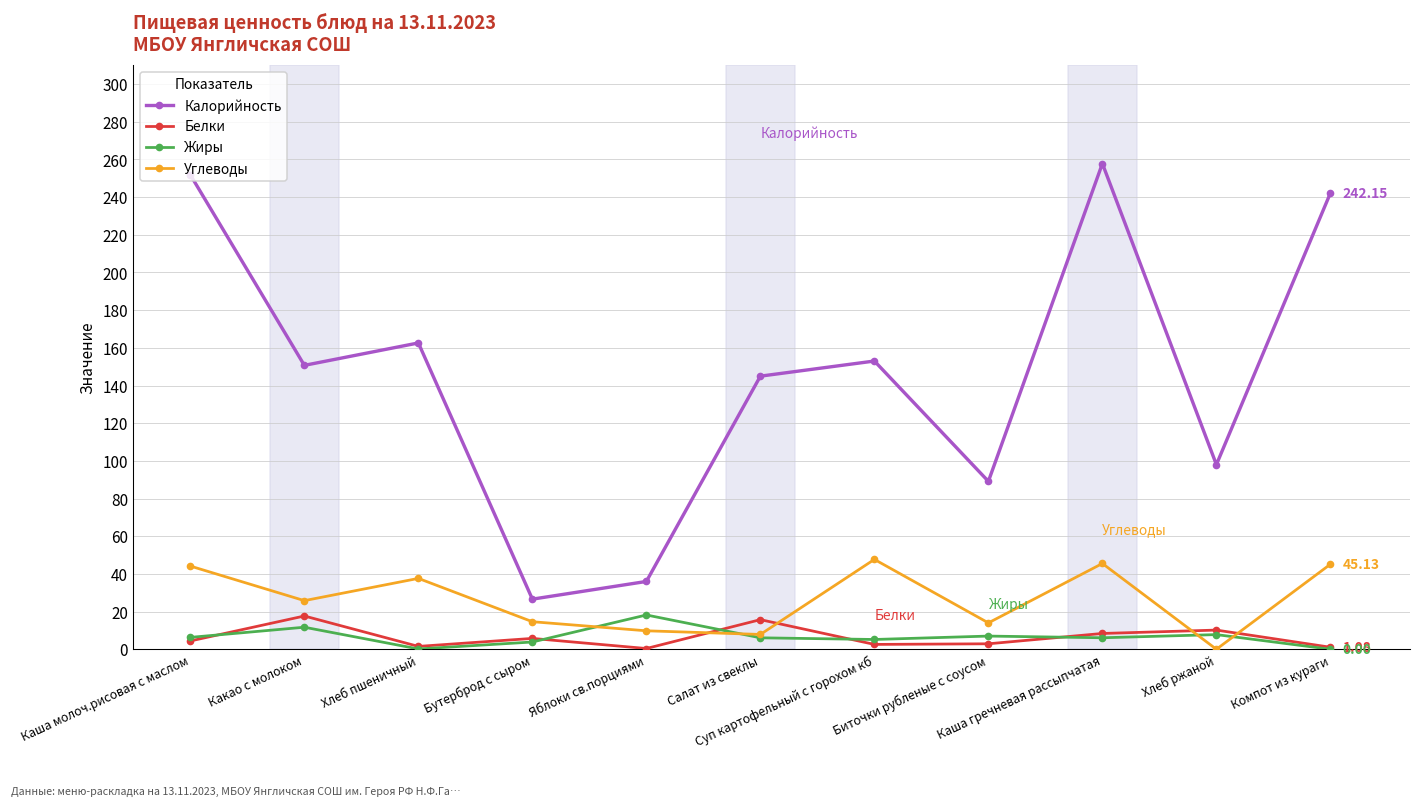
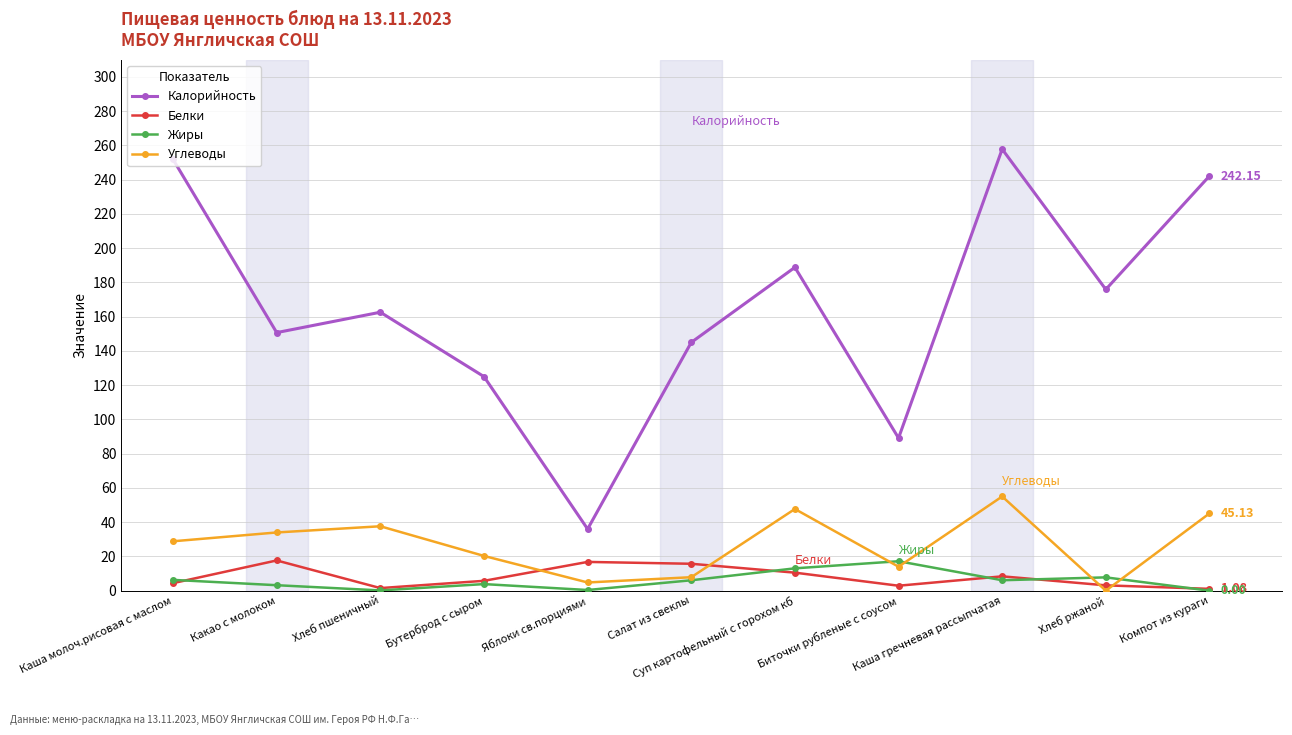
  {
    "Калорийность": {
      "Какао с молоком": 151,
      "Хлеб пшеничный": 163,
-     "Бутерброд с сыром": 27,
+     "Бутерброд с сыром": 125,
      "Яблоки св.порциями": 36,
      "Салат из свеклы": 145,
-     "Суп картофельный с горохом кб": 153,
+     "Суп картофельный с горохом кб": 189,
      "Биточки рубленые с соусом": 89,
      "Каша гречневая рассыпчатая": 258,
-     "Хлеб ржаной": 98
+     "Хлеб ржаной": 176
    },
    "Белки": {
      "Каша молоч.рисовая с маслом": 4,
      "Какао с молоком": 18,
      "Бутерброд с сыром": 6,
-     "Яблоки св.порциями": 0,
+     "Яблоки св.порциями": 17,
      "Салат из свеклы": 16,
-     "Суп картофельный с горохом кб": 3,
+     "Суп картофельный с горохом кб": 11,
      "Биточки рубленые с соусом": 3,
      "Каша гречневая рассыпчатая": 8,
-     "Хлеб ржаной": 10
+     "Хлеб ржаной": 3
    },
    "Жиры": {
      "Каша молоч.рисовая с маслом": 6,
-     "Какао с молоком": 12,
+     "Какао с молоком": 3,
      "Бутерброд с сыром": 4,
-     "Яблоки св.порциями": 18,
+     "Яблоки св.порциями": 0,
      "Салат из свеклы": 6,
-     "Суп картофельный с горохом кб": 5,
-     "Биточки рубленые с соусом": 7,
+     "Суп картофельный с горохом кб": 13,
+     "Биточки рубленые с соусом": 17,
      "Каша гречневая рассыпчатая": 6,
      "Хлеб ржаной": 8
    },
    "Углеводы": {
-     "Каша молоч.рисовая с маслом": 44,
-     "Какао с молоком": 26,
+     "Каша молоч.рисовая с маслом": 29,
+     "Какао с молоком": 34,
      "Хлеб пшеничный": 38,
-     "Бутерброд с сыром": 15,
-     "Яблоки св.порциями": 10,
+     "Бутерброд с сыром": 20,
+     "Яблоки св.порциями": 5,
      "Салат из свеклы": 8,
      "Суп картофельный с горохом кб": 48,
      "Биточки рубленые с соусом": 14,
-     "Каша гречневая рассыпчатая": 46,
+     "Каша гречневая рассыпчатая": 55,
      "Хлеб ржаной": 0
    }
  }
